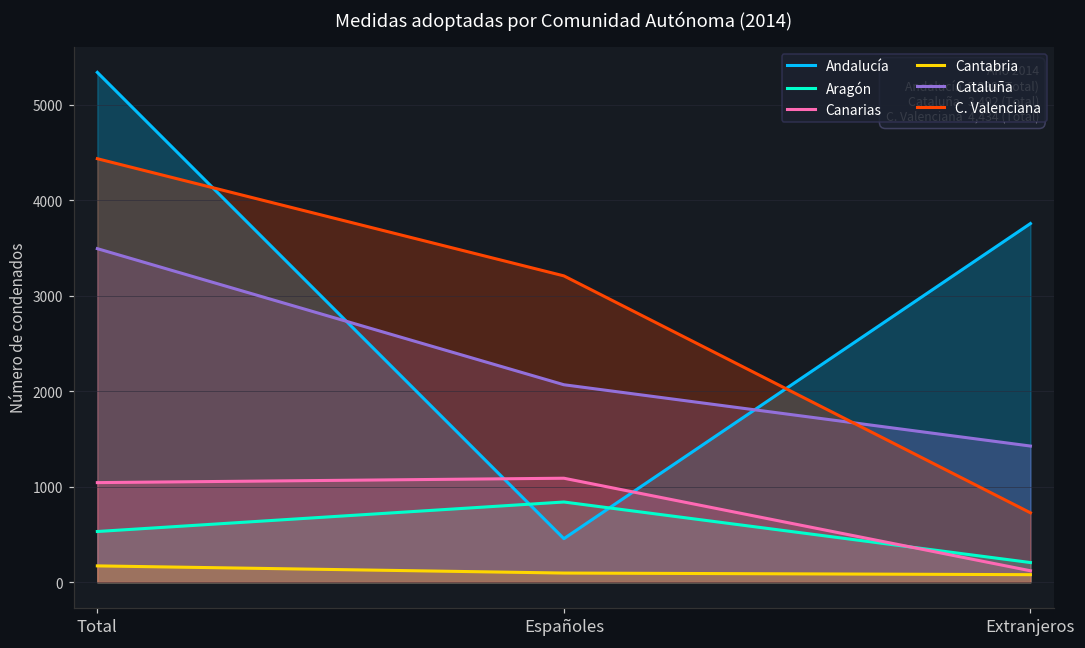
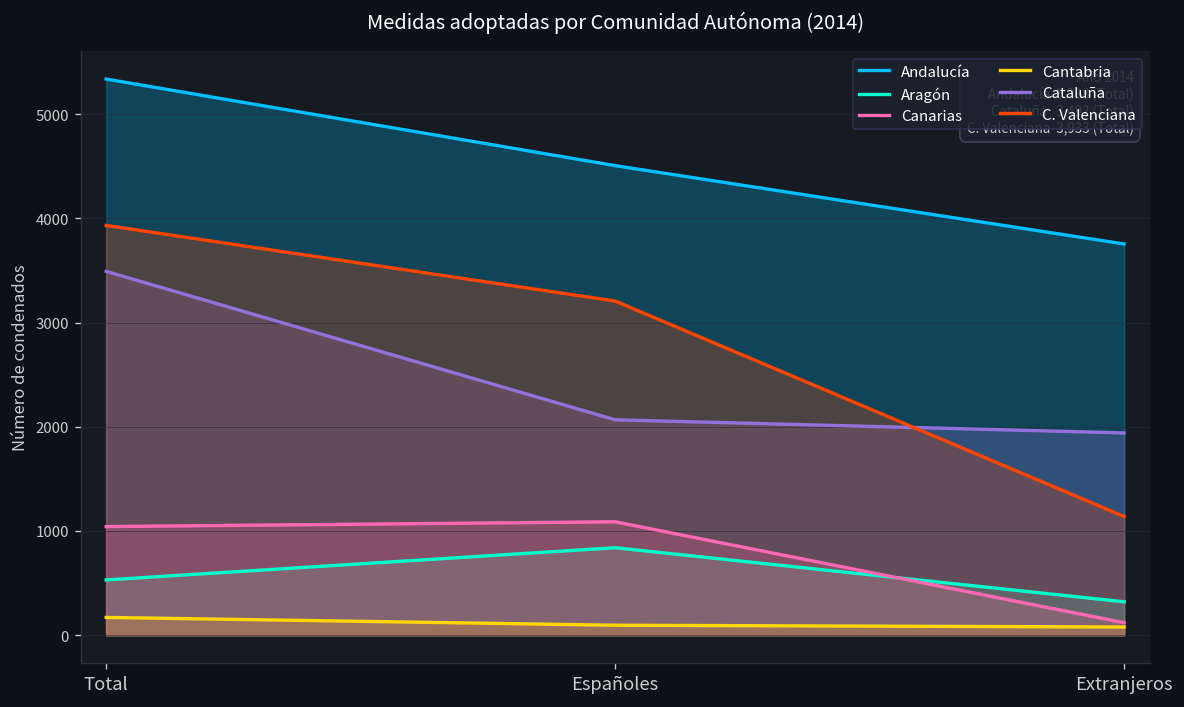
  {
    "Andalucía": {
      "Total": "5300",
-     "Españoles": "500",
+     "Españoles": "4500",
      "Extranjeros": "3800"
    },
    "Aragón": {
      "Total": "500",
      "Españoles": "800",
-     "Extranjeros": "200"
+     "Extranjeros": "300"
    },
    "Canarias": {
      "Total": "1000",
      "Españoles": "1100",
      "Extranjeros": "100"
    },
    "Cantabria": {
      "Total": "200",
      "Españoles": "100",
      "Extranjeros": "100"
    },
    "Cataluña": {
      "Total": "3500",
      "Españoles": "2100",
-     "Extranjeros": "1400"
+     "Extranjeros": "1900"
    },
    "C. Valenciana": {
-     "Total": "4,434",
-     "Extranjeros": "700"
+     "Total": "3,933",
+     "Extranjeros": "1100"
    }
  }
